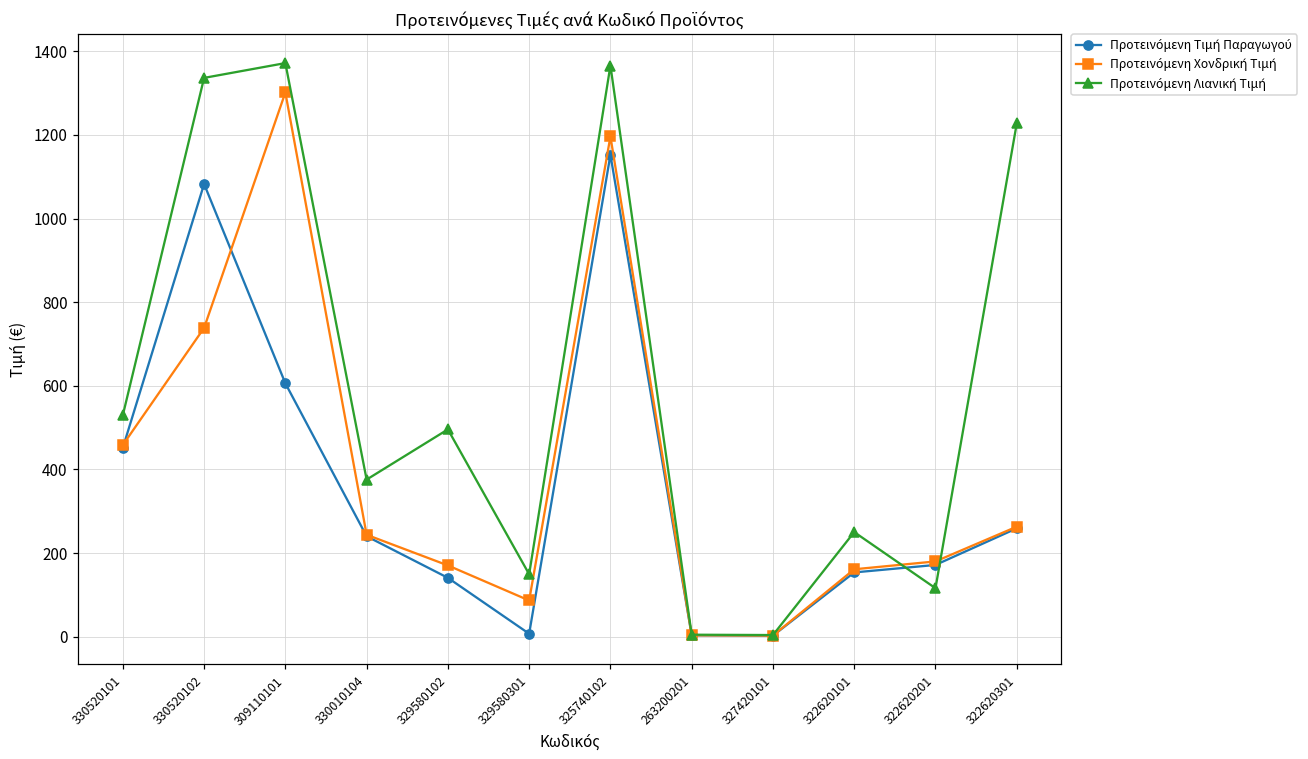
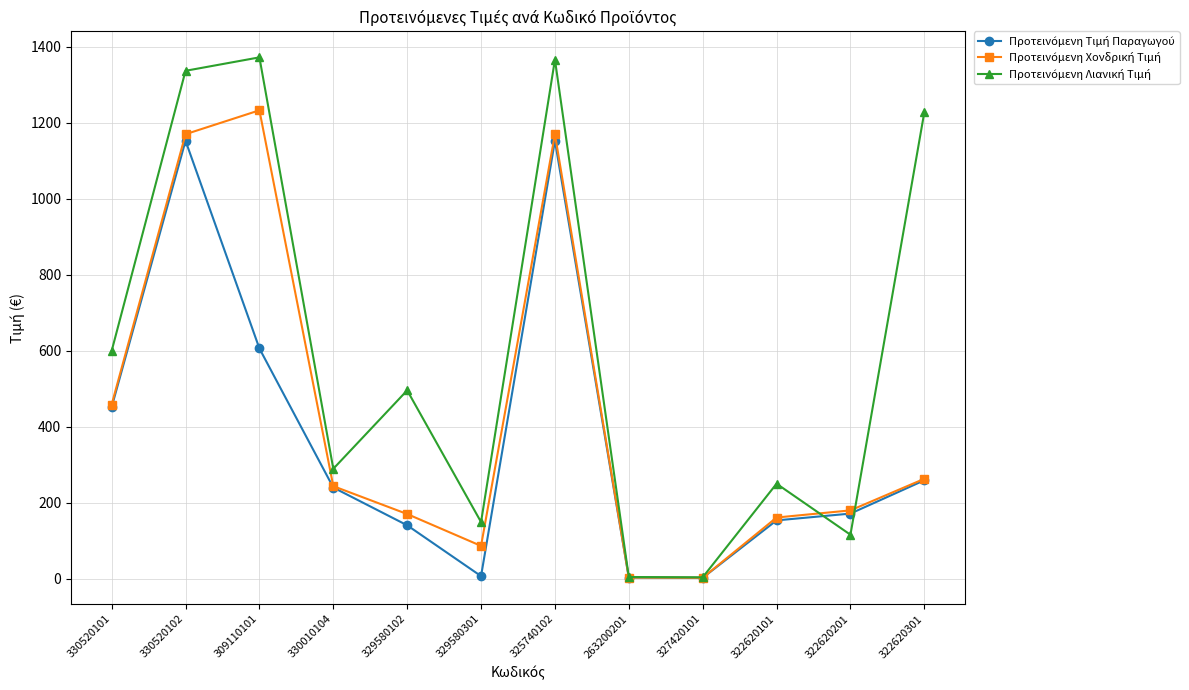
  {
    "Προτεινόμενη Τιμή Παραγωγού": {
      "330520101": 450,
-     "330520102": 1080,
+     "330520102": 1150,
      "309110101": 610,
      "329580102": 140,
      "329580301": 10,
      "325740102": 1150,
      "322620101": 150,
      "322620201": 170
    },
    "Προτεινόμενη Χονδρική Τιμή": {
      "330520101": 460,
-     "330520102": 740,
-     "309110101": 1300,
+     "330520102": 1170,
+     "309110101": 1230,
      "329580102": 170,
      "329580301": 90,
-     "325740102": 1200,
+     "325740102": 1170,
      "322620101": 160,
      "322620201": 180
    },
    "Προτεινόμενη Λιανική Τιμή": {
-     "330520101": 530,
+     "330520101": 600,
      "330520102": 1340,
      "309110101": 1370,
-     "330010104": 380,
+     "330010104": 290,
      "329580102": 500,
      "329580301": 150,
      "325740102": 1370,
      "322620101": 250,
      "322620201": 120,
      "322620301": 1230
    }
  }
